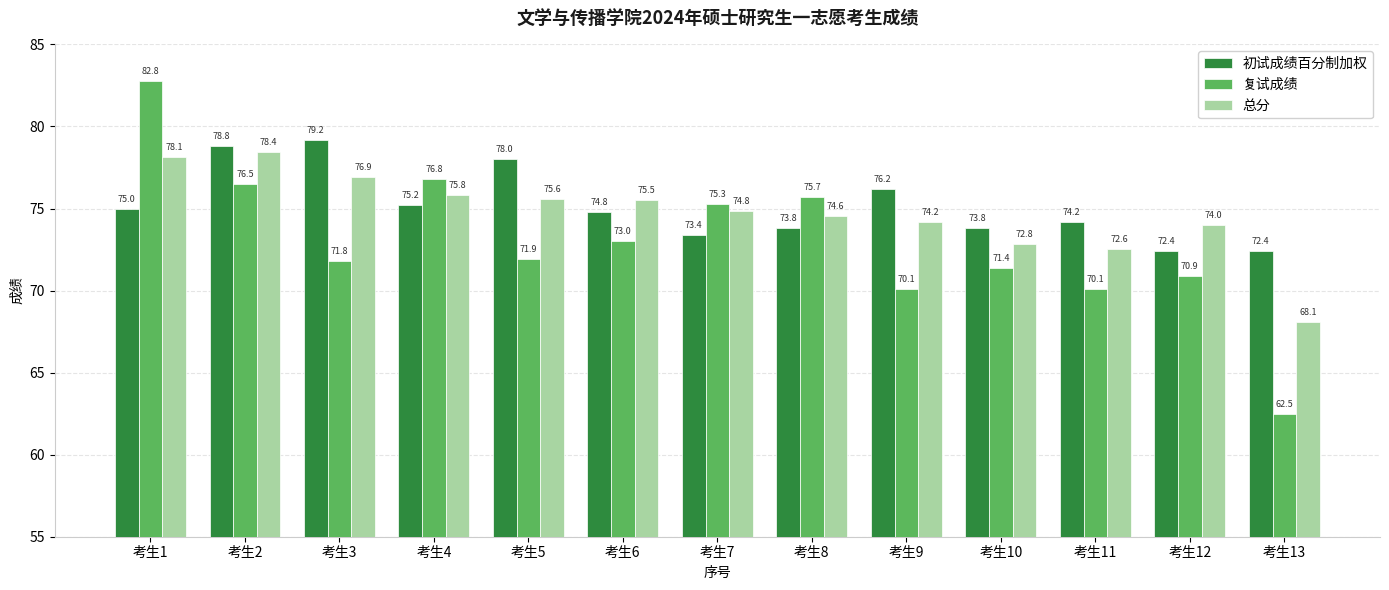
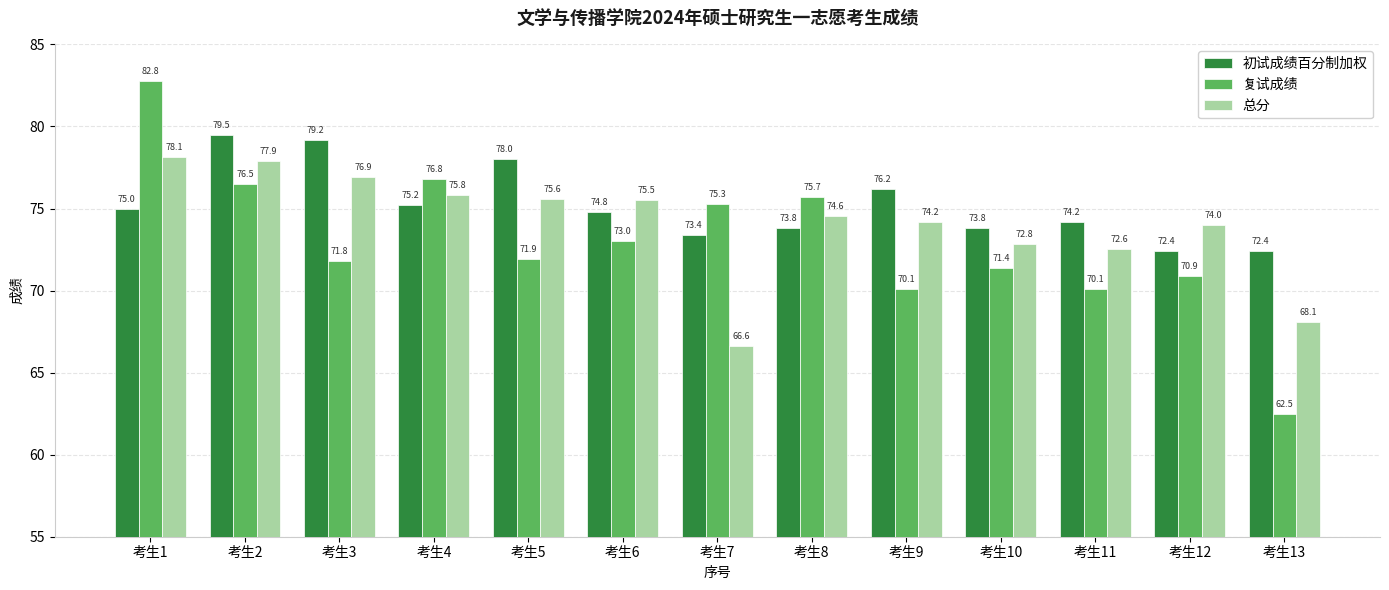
  {
    "初试成绩百分制加权": {
      "考生1": 75.0,
-     "考生2": 78.8,
+     "考生2": 79.5,
      "考生3": 79.2,
      "考生4": 75.2,
      "考生5": 78.0,
      "考生6": 74.8,
      "考生7": 73.4,
      "考生8": 73.8,
      "考生9": 76.2,
      "考生10": 73.8,
      "考生11": 74.2,
      "考生12": 72.4,
      "考生13": 72.4
    },
    "复试成绩": {
      "考生1": 82.8,
      "考生2": 76.5,
      "考生3": 71.8,
      "考生4": 76.8,
      "考生5": 71.9,
      "考生6": 73.0,
      "考生7": 75.3,
      "考生8": 75.7,
      "考生9": 70.1,
      "考生10": 71.4,
      "考生11": 70.1,
      "考生12": 70.9,
      "考生13": 62.5
    },
    "总分": {
      "考生1": 78.1,
-     "考生2": 78.4,
+     "考生2": 77.9,
      "考生3": 76.9,
      "考生4": 75.8,
      "考生5": 75.6,
      "考生6": 75.5,
-     "考生7": 74.8,
+     "考生7": 66.6,
      "考生8": 74.6,
      "考生9": 74.2,
      "考生10": 72.8,
      "考生11": 72.6,
      "考生12": 74.0,
      "考生13": 68.1
    }
  }
